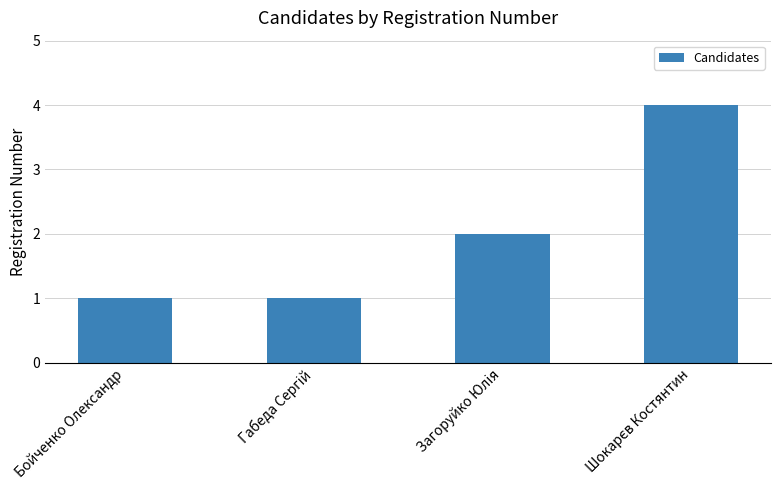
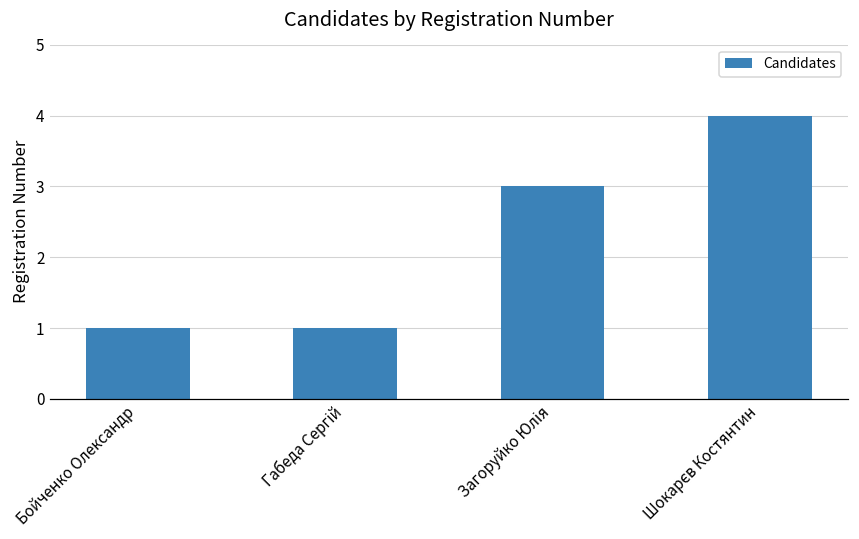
  {
    "Бойченко Олександр": 1,
    "Габеда Сергій": 1,
-   "Загоруйко Юлія": 2,
+   "Загоруйко Юлія": 3,
    "Шокарєв Костянтин": 4
  }
